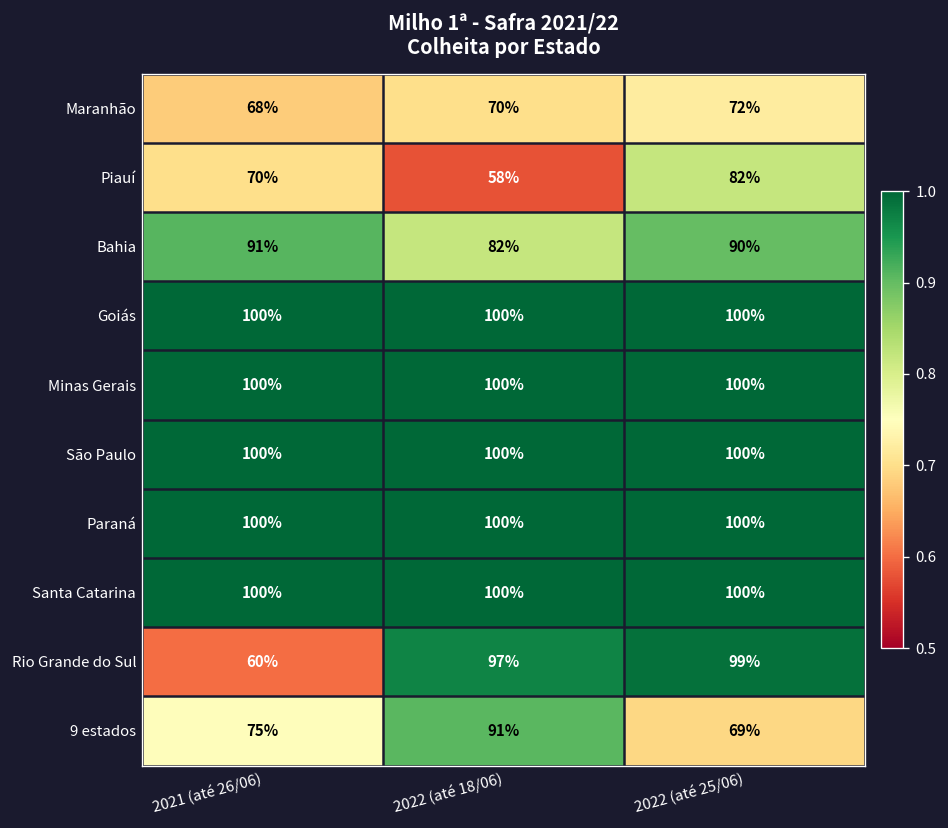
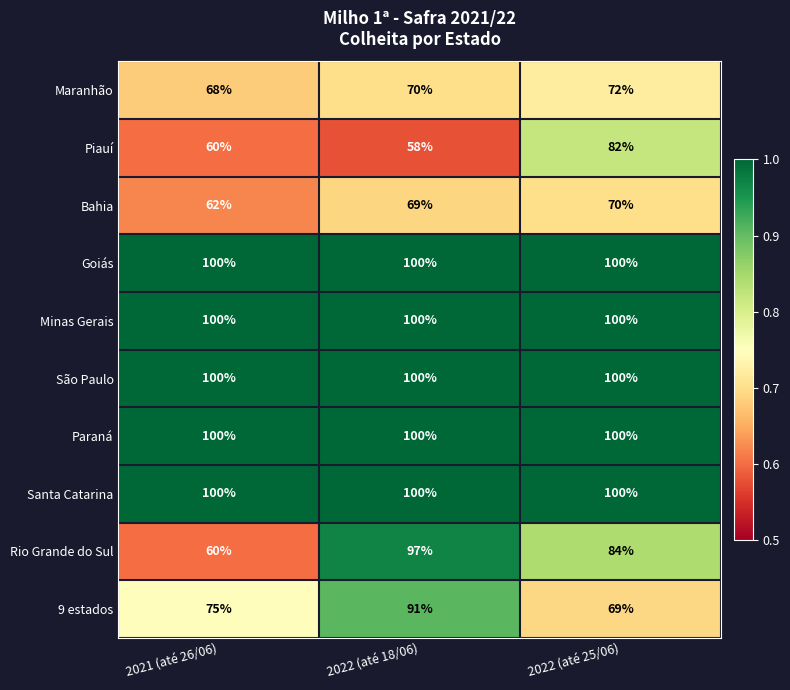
  {
    "Maranhão": {
      "2021 (até 26/06)": "68%",
      "2022 (até 18/06)": "70%",
      "2022 (até 25/06)": "72%"
    },
    "Piauí": {
-     "2021 (até 26/06)": "70%",
+     "2021 (até 26/06)": "60%",
      "2022 (até 18/06)": "58%",
      "2022 (até 25/06)": "82%"
    },
    "Bahia": {
-     "2021 (até 26/06)": "91%",
-     "2022 (até 18/06)": "82%",
-     "2022 (até 25/06)": "90%"
+     "2021 (até 26/06)": "62%",
+     "2022 (até 18/06)": "69%",
+     "2022 (até 25/06)": "70%"
    },
    "Goiás": {
      "2021 (até 26/06)": "100%",
      "2022 (até 18/06)": "100%",
      "2022 (até 25/06)": "100%"
    },
    "Minas Gerais": {
      "2021 (até 26/06)": "100%",
      "2022 (até 18/06)": "100%",
      "2022 (até 25/06)": "100%"
    },
    "São Paulo": {
      "2021 (até 26/06)": "100%",
      "2022 (até 18/06)": "100%",
      "2022 (até 25/06)": "100%"
    },
    "Paraná": {
      "2021 (até 26/06)": "100%",
      "2022 (até 18/06)": "100%",
      "2022 (até 25/06)": "100%"
    },
    "Santa Catarina": {
      "2021 (até 26/06)": "100%",
      "2022 (até 18/06)": "100%",
      "2022 (até 25/06)": "100%"
    },
    "Rio Grande do Sul": {
      "2021 (até 26/06)": "60%",
      "2022 (até 18/06)": "97%",
-     "2022 (até 25/06)": "99%"
+     "2022 (até 25/06)": "84%"
    },
    "9 estados": {
      "2021 (até 26/06)": "75%",
      "2022 (até 18/06)": "91%",
      "2022 (até 25/06)": "69%"
    }
  }
